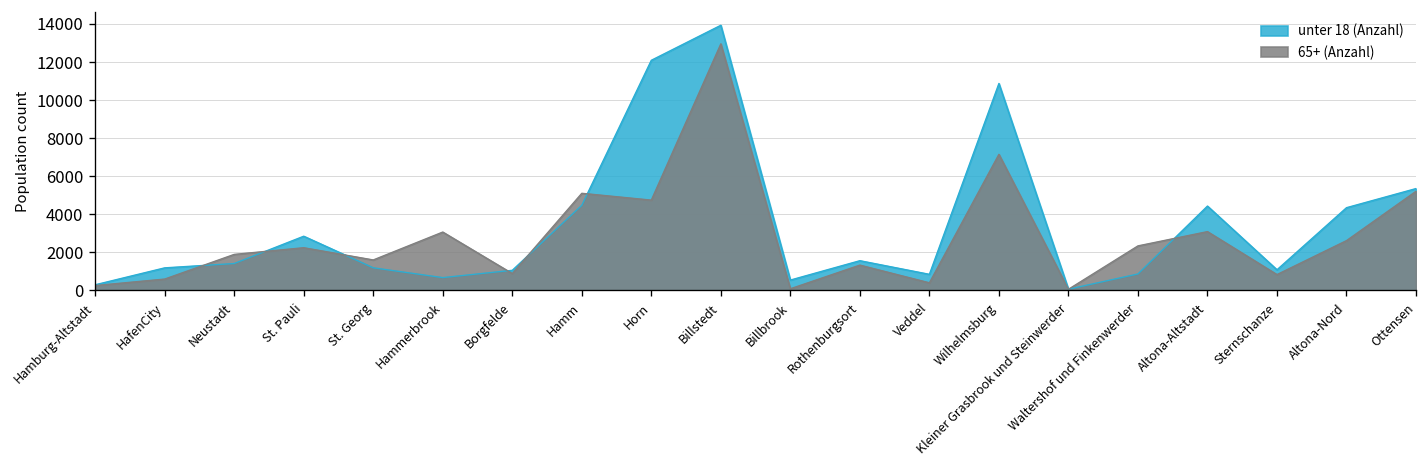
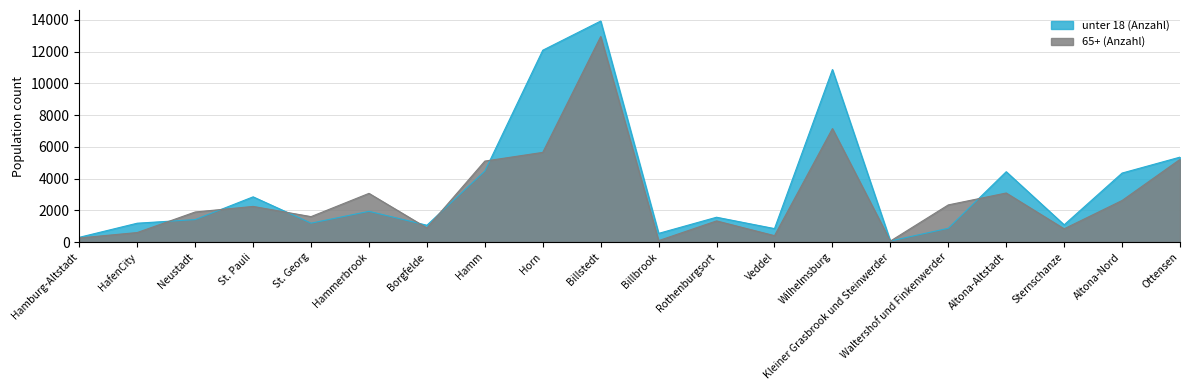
  {
    "unter 18 (Anzahl)": {
      "HafenCity": 1200,
      "Neustadt": 1400,
      "St. Pauli": 2800,
      "St. Georg": 1200,
-     "Hammerbrook": 700,
+     "Hammerbrook": 1900,
      "Borgfelde": 1100,
      "Hamm": 4500,
      "Horn": 12100,
      "Billstedt": 13900,
      "Billbrook": 500,
      "Rothenburgsort": 1600,
      "Veddel": 800,
      "Wilhelmsburg": 10900,
      "Waltershof und Finkenwerder": 900,
      "Altona-Altstadt": 4400,
      "Sternschanze": 1100,
      "Altona-Nord": 4300
    },
    "65+ (Anzahl)": {
      "HafenCity": 600,
      "Neustadt": 1900,
      "St. Pauli": 2200,
      "St. Georg": 1600,
      "Hammerbrook": 3100,
      "Borgfelde": 900,
      "Hamm": 5100,
-     "Horn": 4700,
+     "Horn": 5700,
      "Billstedt": 13000,
      "Billbrook": 100,
      "Rothenburgsort": 1300,
      "Veddel": 400,
      "Wilhelmsburg": 7200,
      "Waltershof und Finkenwerder": 2300,
      "Altona-Altstadt": 3100,
      "Sternschanze": 800,
      "Altona-Nord": 2600
    }
  }
